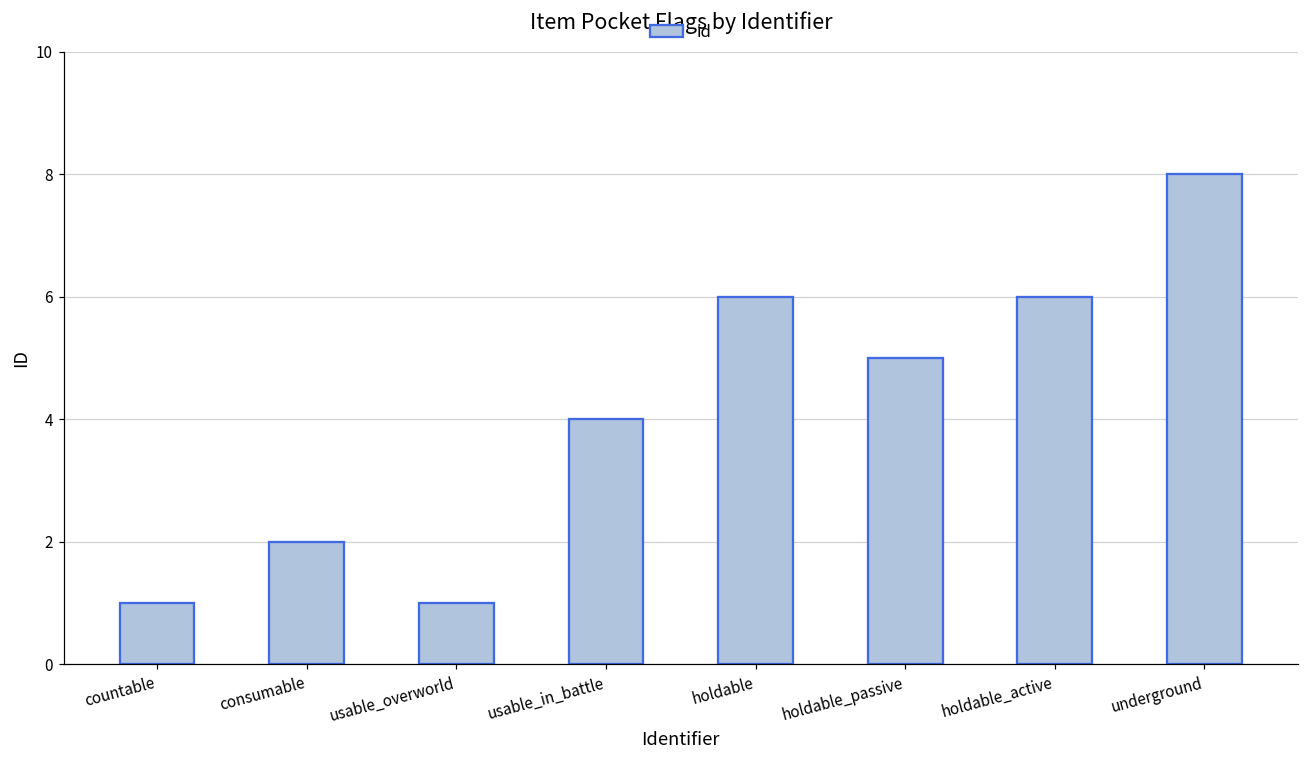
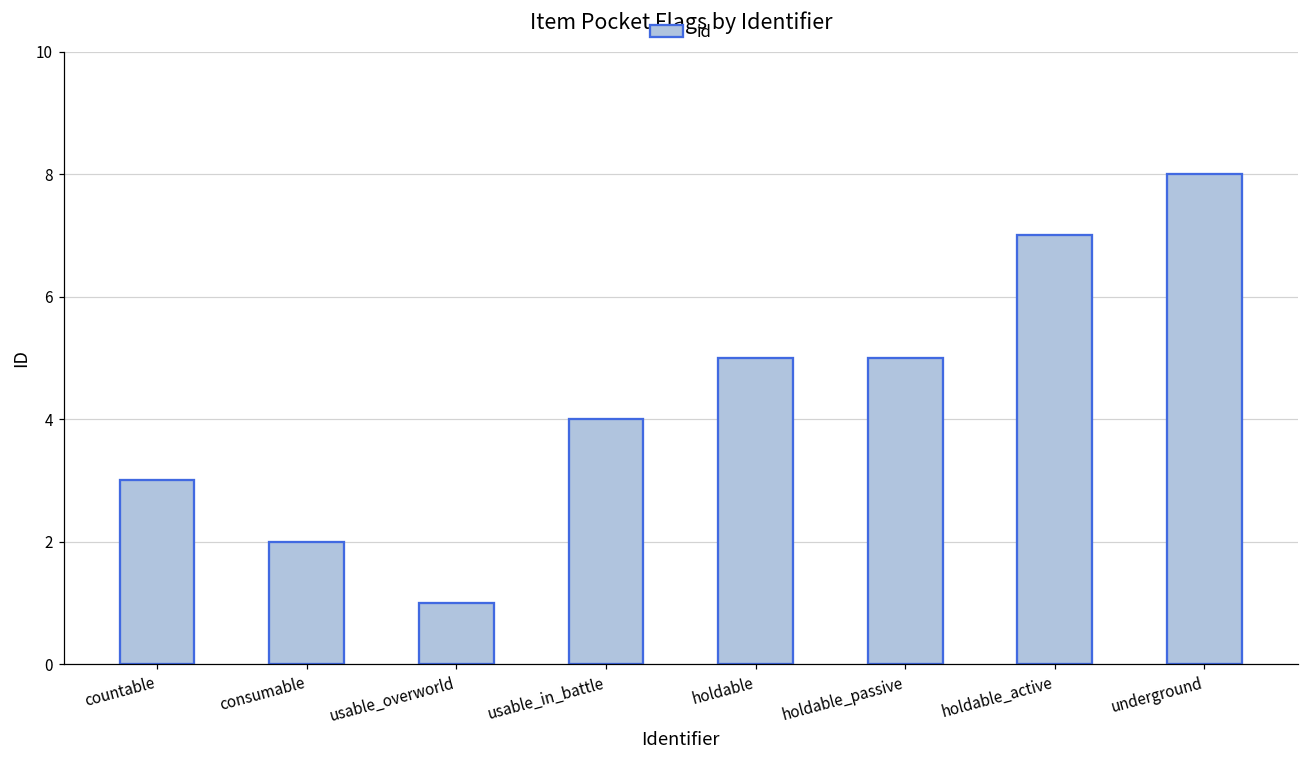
  {
-   "countable": 1,
+   "countable": 3,
    "consumable": 2,
    "usable_overworld": 1,
    "usable_in_battle": 4,
-   "holdable": 6,
+   "holdable": 5,
    "holdable_passive": 5,
-   "holdable_active": 6,
+   "holdable_active": 7,
    "underground": 8
  }
